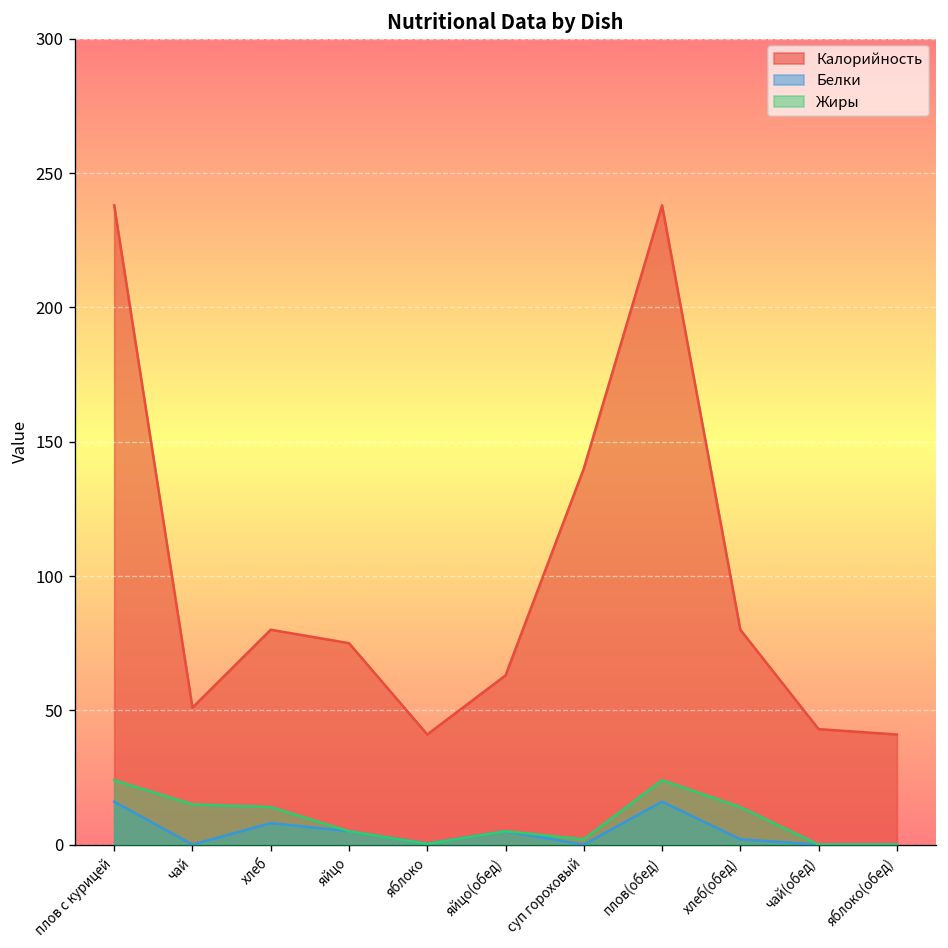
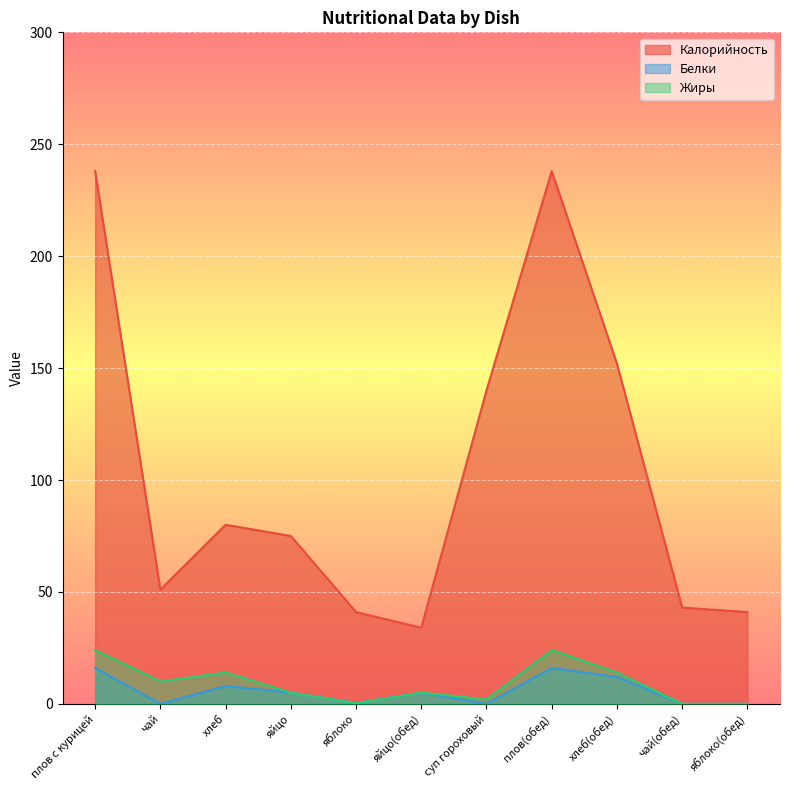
  {
    "Калорийность": {
      "плов с курицей": 238,
      "чай": 51,
      "хлеб": 80,
      "яйцо": 75,
      "яблоко": 41,
-     "яйцо(обед)": 63,
+     "яйцо(обед)": 34,
      "суп гороховый": 140,
      "плов(обед)": 238,
-     "хлеб(обед)": 80,
+     "хлеб(обед)": 152,
      "чай(обед)": 43,
      "яблоко(обед)": 41
    },
    "Белки": {
      "плов с курицей": 16,
      "чай": 0,
      "хлеб": 8,
      "суп гороховый": 0,
      "плов(обед)": 16,
-     "хлеб(обед)": 2
+     "хлеб(обед)": 12
    },
    "Жиры": {
      "плов с курицей": 24,
-     "чай": 15,
+     "чай": 10,
      "хлеб": 14,
      "суп гороховый": 2,
      "плов(обед)": 24,
      "хлеб(обед)": 14
    }
  }
